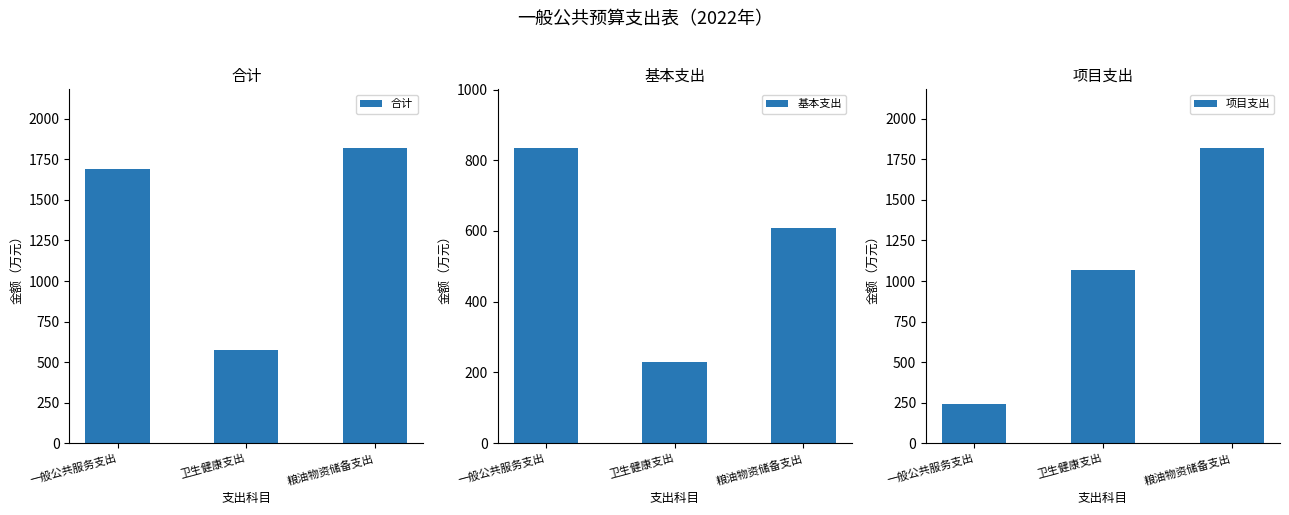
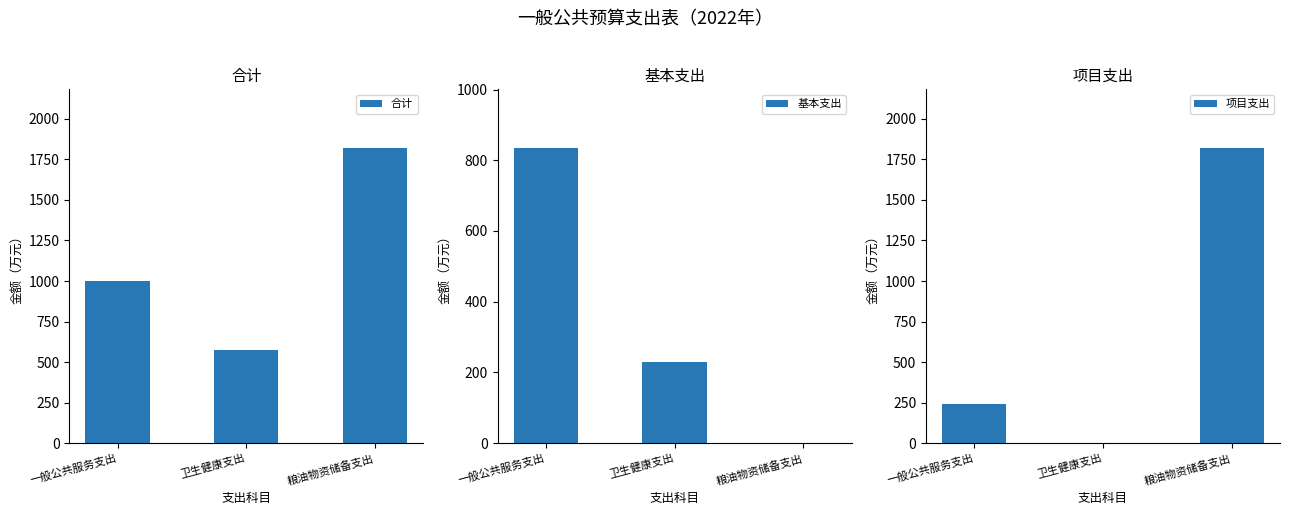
  {
    "合计": {
-     "一般公共服务支出": 1690,
+     "一般公共服务支出": 1000,
      "卫生健康支出": 570,
      "粮油物资储备支出": 1820
    },
    "基本支出": {
      "一般公共服务支出": 830,
      "卫生健康支出": 230,
-     "粮油物资储备支出": 610
+     "粮油物资储备支出": 0
    },
    "项目支出": {
      "一般公共服务支出": 240,
-     "卫生健康支出": 1070,
+     "卫生健康支出": 0,
      "粮油物资储备支出": 1820
    }
  }
